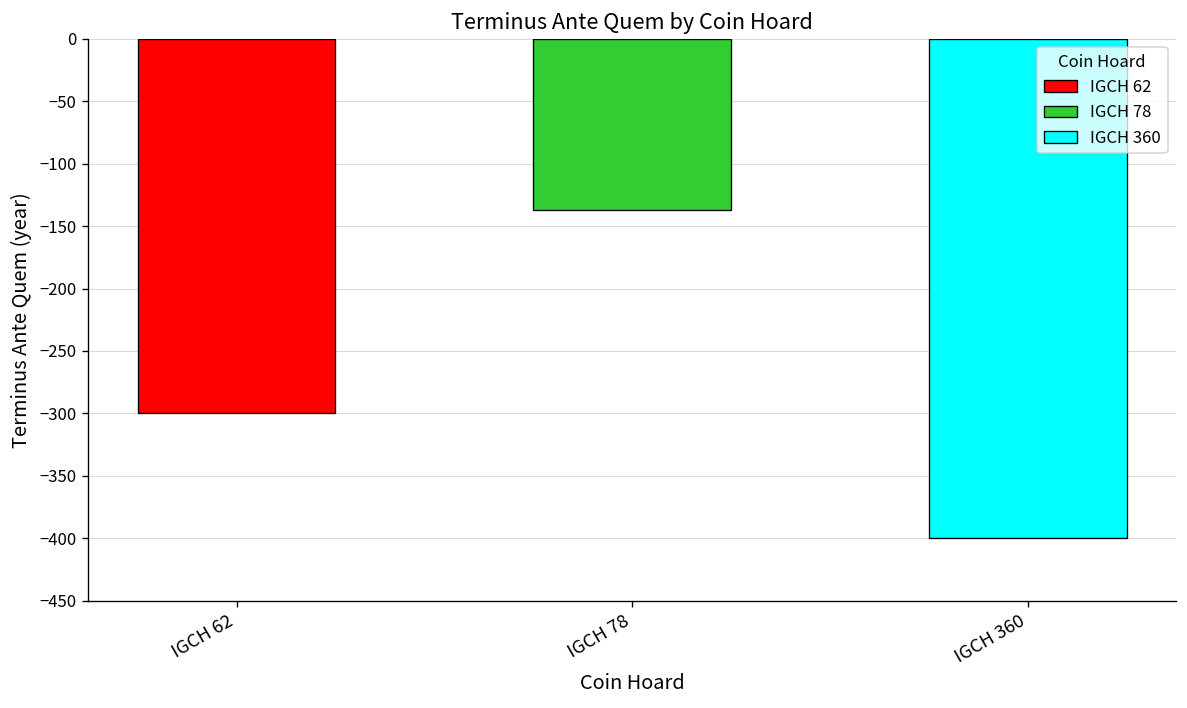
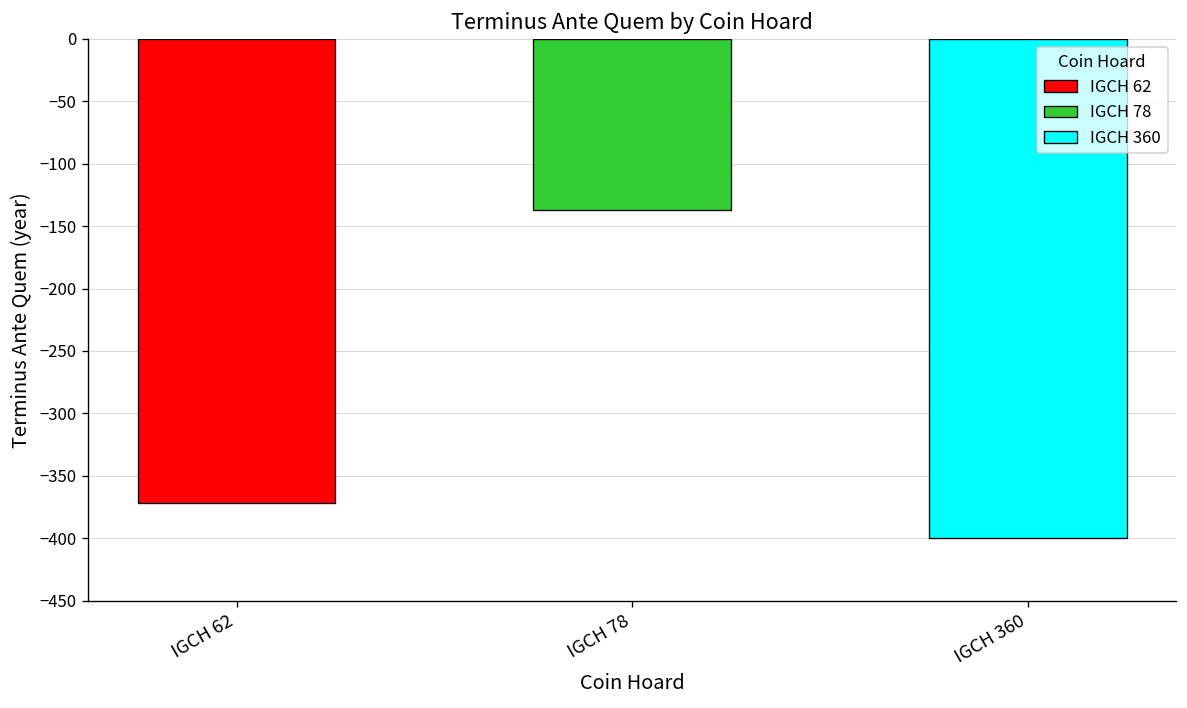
  {
-   "IGCH 62": -300,
+   "IGCH 62": -372,
    "IGCH 78": -137,
    "IGCH 360": -400
  }
